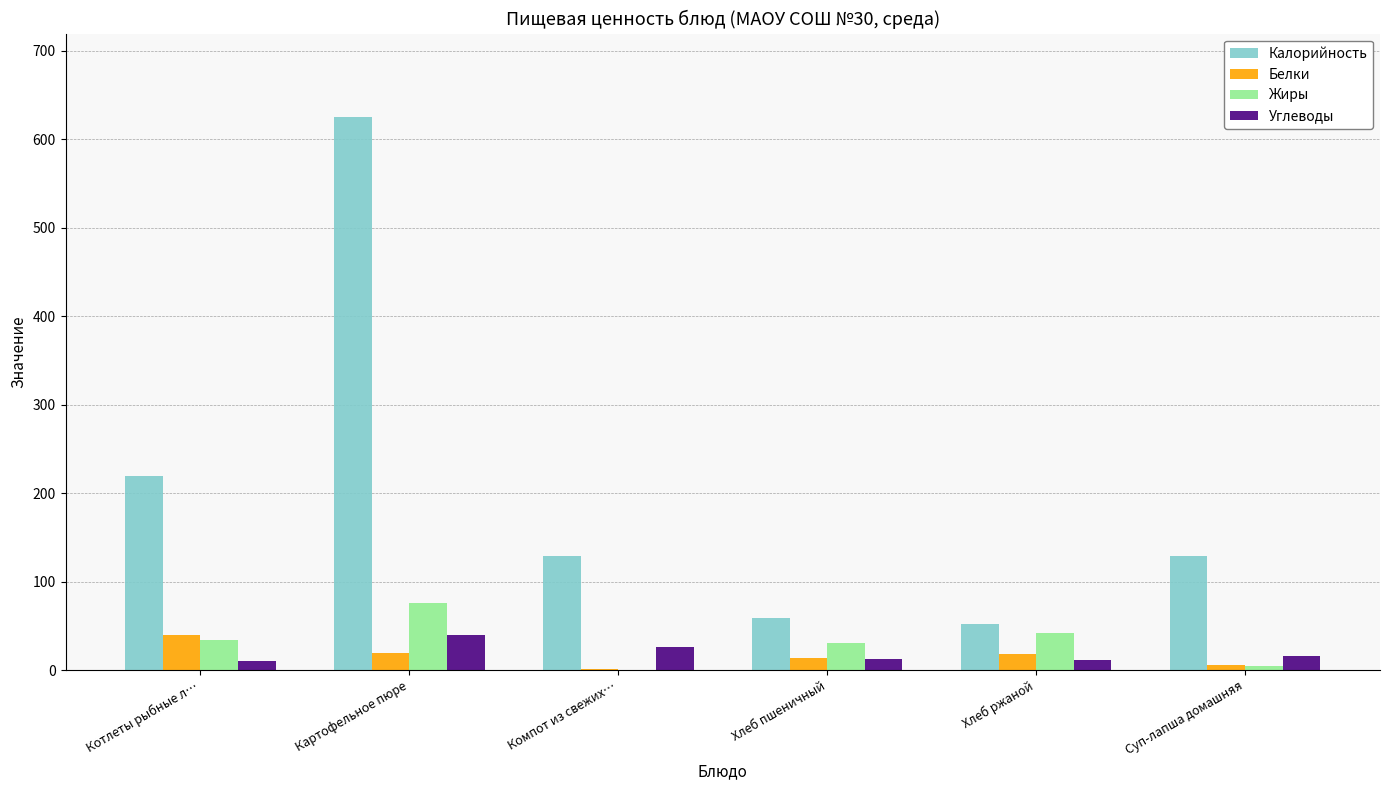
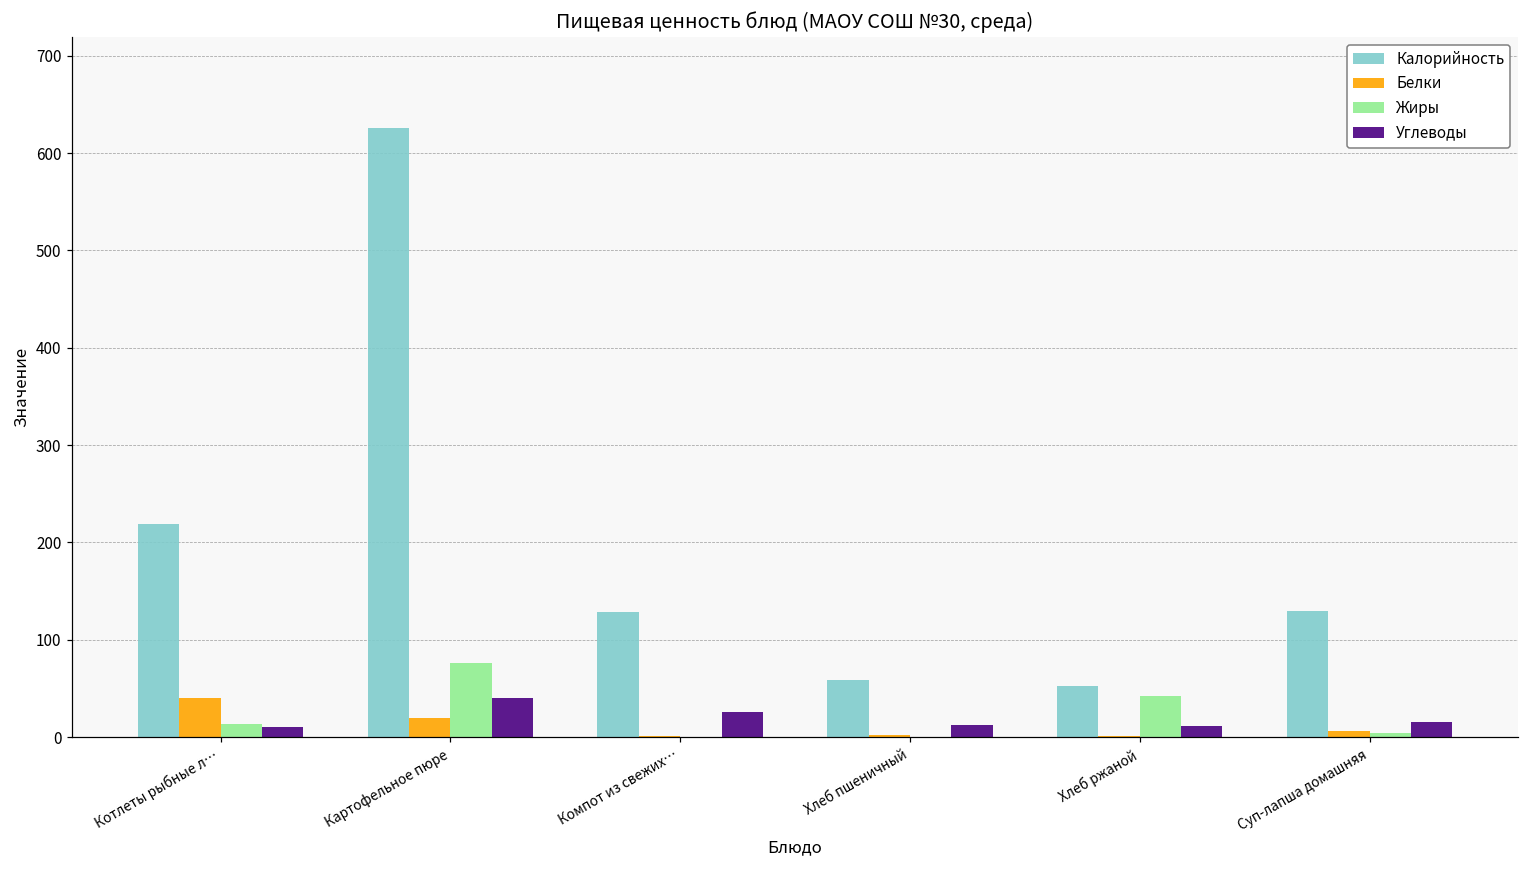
  {
    "Калорийность": {
      "Котлеты рыбные л…": 220,
      "Картофельное пюре": 630,
      "Компот из свежих…": 130,
      "Хлеб пшеничный": 60,
      "Хлеб ржаной": 50,
      "Суп-лапша домашняя": 130
    },
    "Белки": {
      "Котлеты рыбные л…": 40,
      "Картофельное пюре": 20,
-     "Хлеб пшеничный": 10,
-     "Хлеб ржаной": 20,
+     "Хлеб пшеничный": 0,
+     "Хлеб ржаной": 0,
      "Суп-лапша домашняя": 10
    },
    "Жиры": {
-     "Котлеты рыбные л…": 30,
+     "Котлеты рыбные л…": 10,
      "Картофельное пюре": 80,
-     "Хлеб пшеничный": 30,
+     "Хлеб пшеничный": 0,
      "Хлеб ржаной": 40,
      "Суп-лапша домашняя": 0
    },
    "Углеводы": {
      "Котлеты рыбные л…": 10,
      "Картофельное пюре": 40,
      "Компот из свежих…": 30,
      "Хлеб пшеничный": 10,
      "Хлеб ржаной": 10,
      "Суп-лапша домашняя": 20
    }
  }
